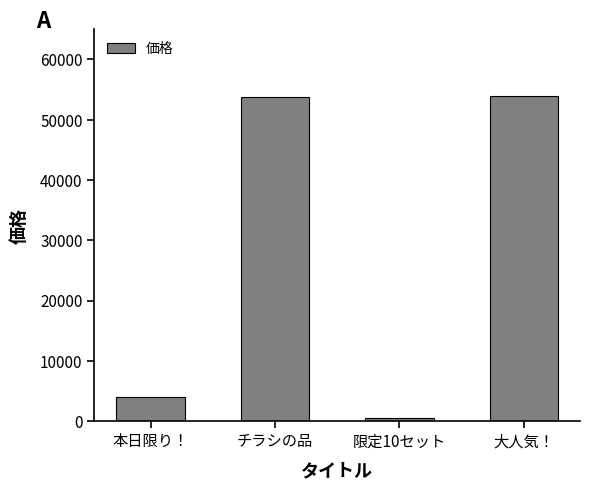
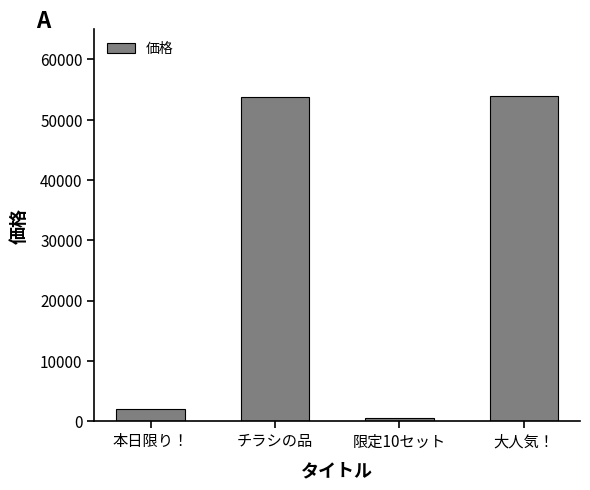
  {
-   "本日限り！": 4000,
+   "本日限り！": 2000,
    "チラシの品": 54000,
    "限定10セット": 1000,
    "大人気！": 54000
  }
